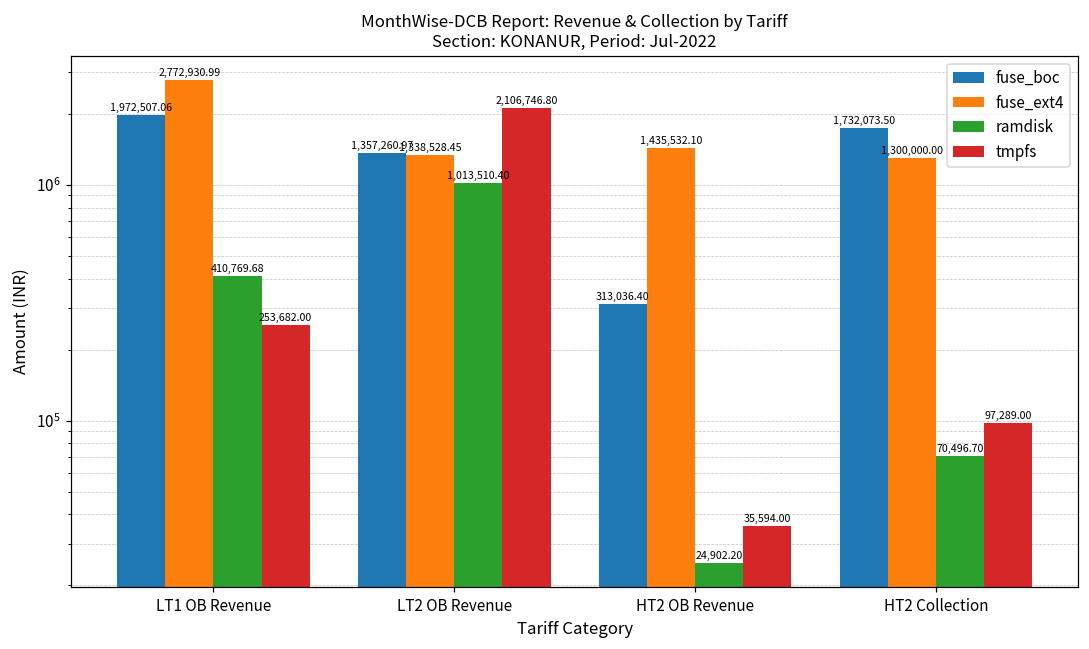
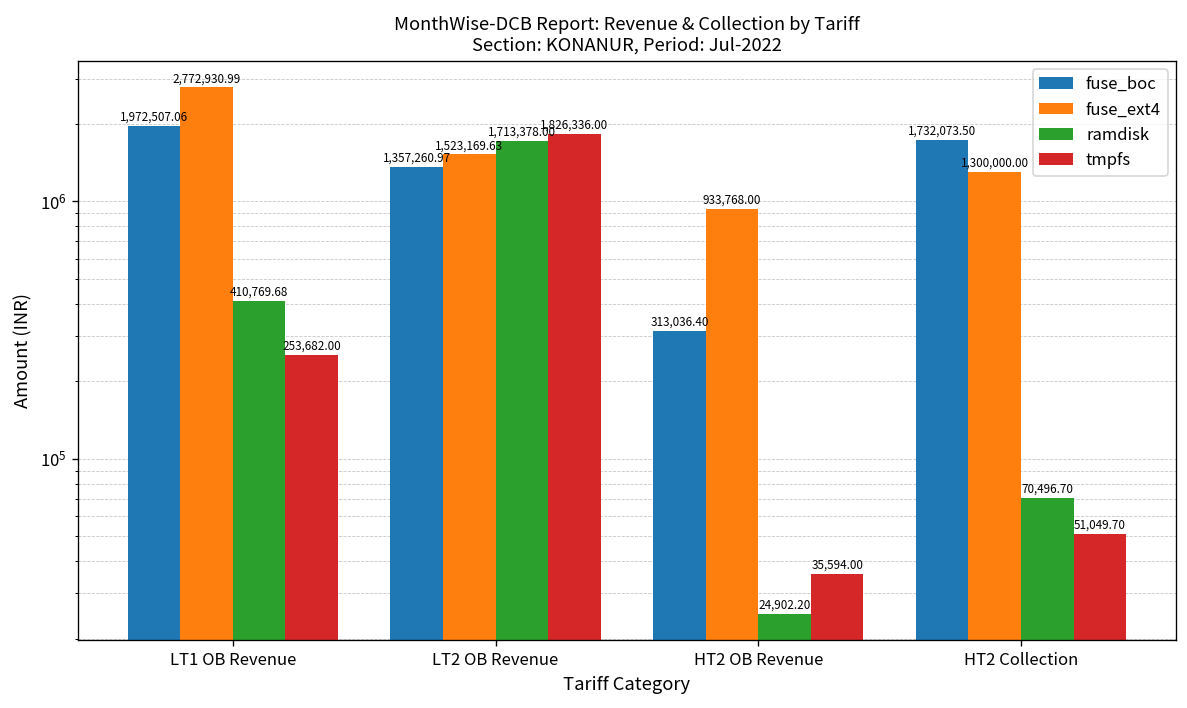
  {
    "fuse_boc": {
      "LT1 OB Revenue": "1,972,507.06",
      "LT2 OB Revenue": "1,357,260.97",
      "HT2 OB Revenue": "313,036.40",
      "HT2 Collection": "1,732,073.50"
    },
    "fuse_ext4": {
      "LT1 OB Revenue": "2,772,930.99",
-     "LT2 OB Revenue": "1,338,528.45",
-     "HT2 OB Revenue": "1,435,532.10",
+     "LT2 OB Revenue": "1,523,169.63",
+     "HT2 OB Revenue": "933,768.00",
      "HT2 Collection": "1,300,000.00"
    },
    "ramdisk": {
      "LT1 OB Revenue": "410,769.68",
-     "LT2 OB Revenue": "1,013,510.40",
+     "LT2 OB Revenue": "1,713,378.00",
      "HT2 OB Revenue": "24,902.20",
      "HT2 Collection": "70,496.70"
    },
    "tmpfs": {
      "LT1 OB Revenue": "253,682.00",
-     "LT2 OB Revenue": "2,106,746.80",
+     "LT2 OB Revenue": "1,826,336.00",
      "HT2 OB Revenue": "35,594.00",
-     "HT2 Collection": "97,289.00"
+     "HT2 Collection": "51,049.70"
    }
  }
